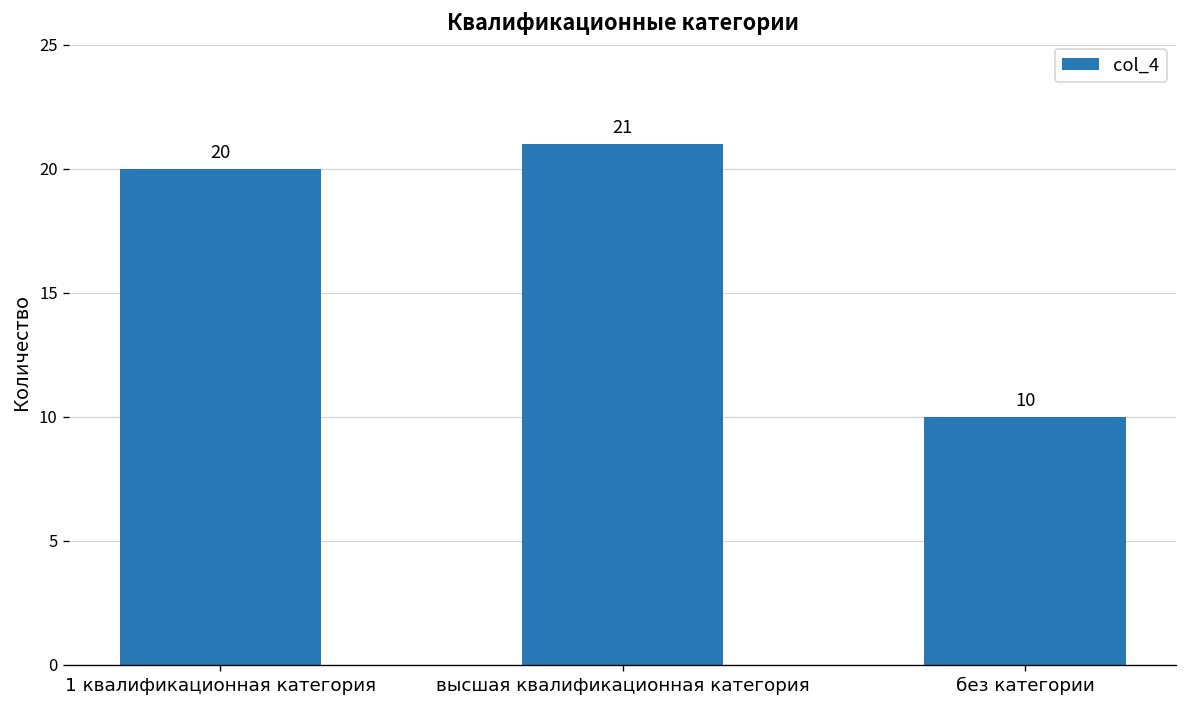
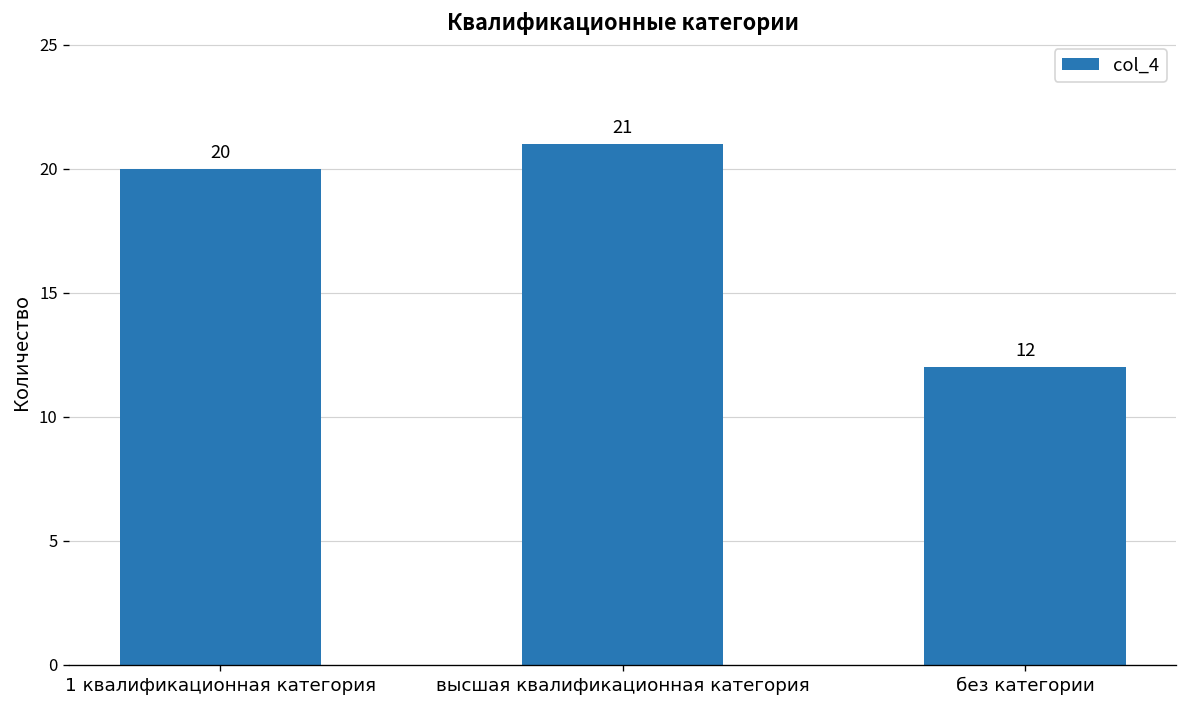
  {
    "1 квалификационная категория": 20,
    "высшая квалификационная категория": 21,
-   "без категории": 10
+   "без категории": 12
  }
